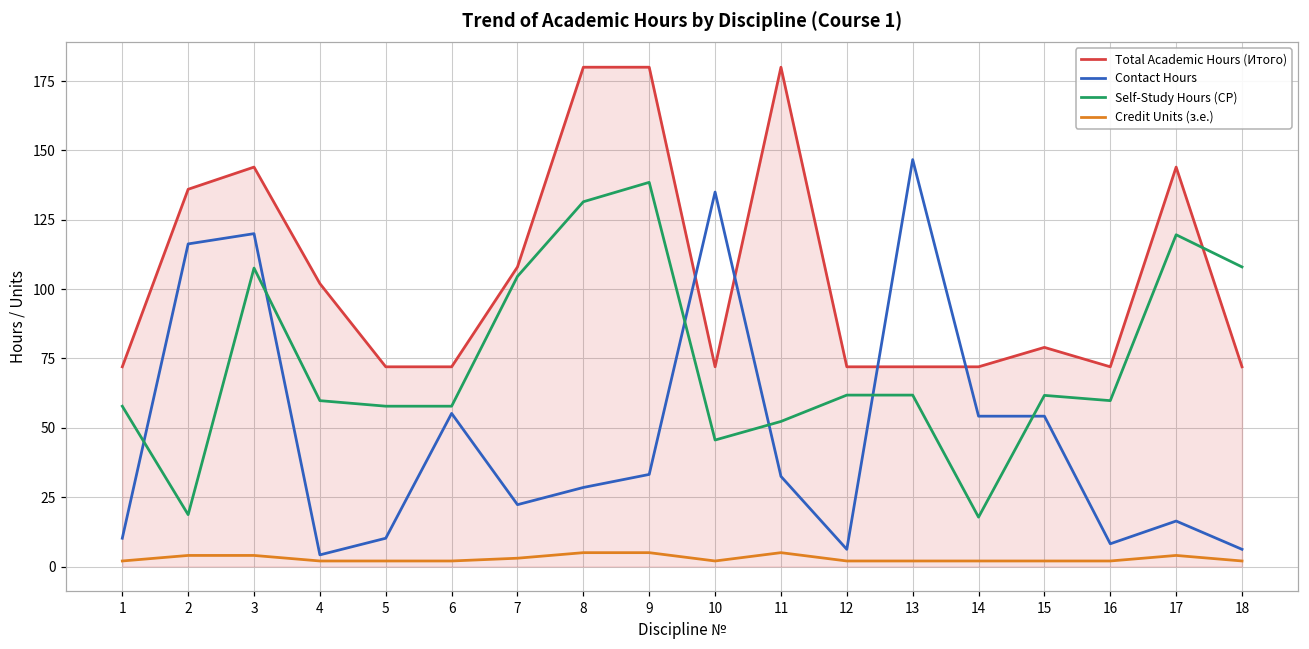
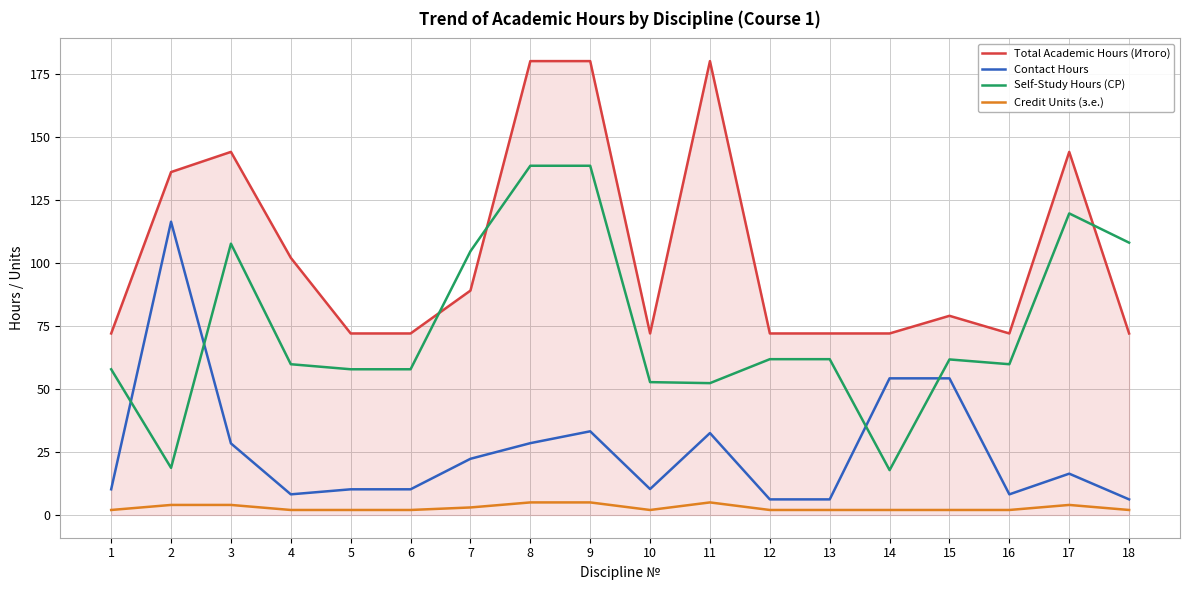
  {
    "Total Academic Hours (Итого)": {
      "1": 72,
      "2": 136,
      "3": 144,
      "4": 102,
      "5": 72,
      "6": 72,
-     "7": 108,
+     "7": 89,
      "8": 180,
      "9": 180,
      "10": 72,
      "11": 180,
      "12": 72,
      "13": 72,
      "14": 72,
      "15": 79,
      "16": 72,
      "17": 144,
      "18": 72
    },
    "Contact Hours": {
      "1": 10,
      "2": 116,
-     "3": 120,
-     "4": 4,
+     "3": 28,
+     "4": 8,
      "5": 10,
-     "6": 55,
+     "6": 10,
      "7": 22,
      "8": 29,
      "9": 33,
-     "10": 135,
+     "10": 10,
      "11": 33,
      "12": 6,
-     "13": 147,
+     "13": 6,
      "14": 54,
      "15": 54,
      "16": 8,
      "17": 16,
      "18": 6
    },
    "Self-Study Hours (СР)": {
      "1": 58,
      "2": 19,
      "3": 108,
      "4": 60,
      "5": 58,
      "6": 58,
      "7": 105,
-     "8": 132,
+     "8": 139,
      "9": 139,
-     "10": 46,
+     "10": 53,
      "11": 52,
      "12": 62,
      "13": 62,
      "14": 18,
      "15": 62,
      "16": 60,
      "17": 120,
      "18": 108
    },
    "Credit Units (з.е.)": {
      "1": 2,
      "2": 4,
      "3": 4,
      "4": 2,
      "5": 2,
      "6": 2,
      "7": 3,
      "8": 5,
      "9": 5,
      "10": 2,
      "11": 5,
      "12": 2,
      "13": 2,
      "14": 2,
      "15": 2,
      "16": 2,
      "17": 4,
      "18": 2
    }
  }
